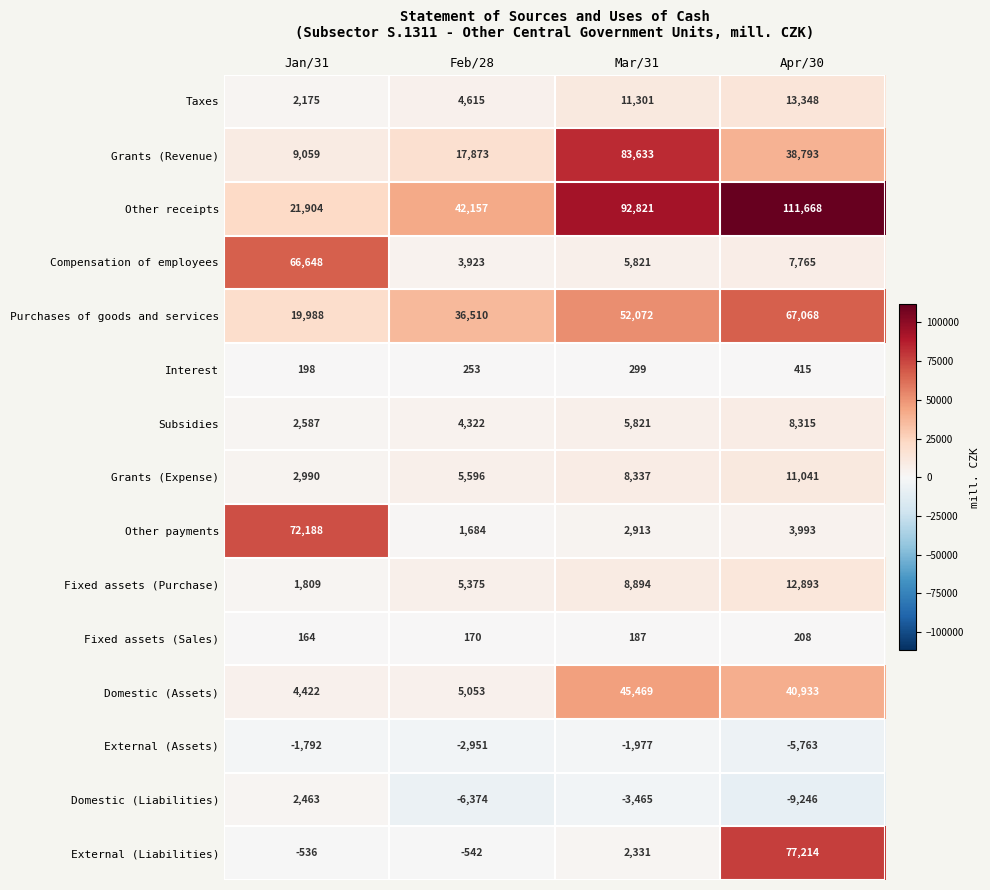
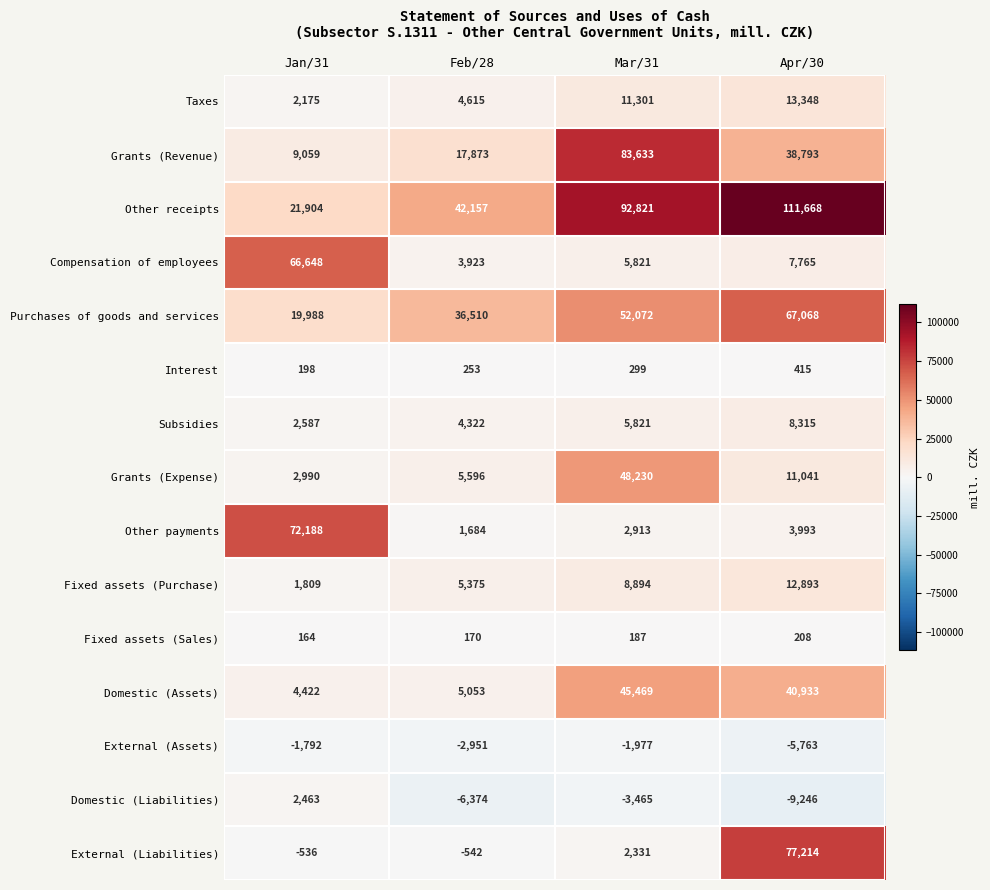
  {
    "Taxes": {
      "Jan/31": "2,175",
      "Feb/28": "4,615",
      "Mar/31": "11,301",
      "Apr/30": "13,348"
    },
    "Grants (Revenue)": {
      "Jan/31": "9,059",
      "Feb/28": "17,873",
      "Mar/31": "83,633",
      "Apr/30": "38,793"
    },
    "Other receipts": {
      "Jan/31": "21,904",
      "Feb/28": "42,157",
      "Mar/31": "92,821",
      "Apr/30": "111,668"
    },
    "Compensation of employees": {
      "Jan/31": "66,648",
      "Feb/28": "3,923",
      "Mar/31": "5,821",
      "Apr/30": "7,765"
    },
    "Purchases of goods and services": {
      "Jan/31": "19,988",
      "Feb/28": "36,510",
      "Mar/31": "52,072",
      "Apr/30": "67,068"
    },
    "Interest": {
      "Jan/31": "198",
      "Feb/28": "253",
      "Mar/31": "299",
      "Apr/30": "415"
    },
    "Subsidies": {
      "Jan/31": "2,587",
      "Feb/28": "4,322",
      "Mar/31": "5,821",
      "Apr/30": "8,315"
    },
    "Grants (Expense)": {
      "Jan/31": "2,990",
      "Feb/28": "5,596",
-     "Mar/31": "8,337",
+     "Mar/31": "48,230",
      "Apr/30": "11,041"
    },
    "Other payments": {
      "Jan/31": "72,188",
      "Feb/28": "1,684",
      "Mar/31": "2,913",
      "Apr/30": "3,993"
    },
    "Fixed assets (Purchase)": {
      "Jan/31": "1,809",
      "Feb/28": "5,375",
      "Mar/31": "8,894",
      "Apr/30": "12,893"
    },
    "Fixed assets (Sales)": {
      "Jan/31": "164",
      "Feb/28": "170",
      "Mar/31": "187",
      "Apr/30": "208"
    },
    "Domestic (Assets)": {
      "Jan/31": "4,422",
      "Feb/28": "5,053",
      "Mar/31": "45,469",
      "Apr/30": "40,933"
    },
    "External (Assets)": {
      "Jan/31": "-1,792",
      "Feb/28": "-2,951",
      "Mar/31": "-1,977",
      "Apr/30": "-5,763"
    },
    "Domestic (Liabilities)": {
      "Jan/31": "2,463",
      "Feb/28": "-6,374",
      "Mar/31": "-3,465",
      "Apr/30": "-9,246"
    },
    "External (Liabilities)": {
      "Jan/31": "-536",
      "Feb/28": "-542",
      "Mar/31": "2,331",
      "Apr/30": "77,214"
    }
  }
